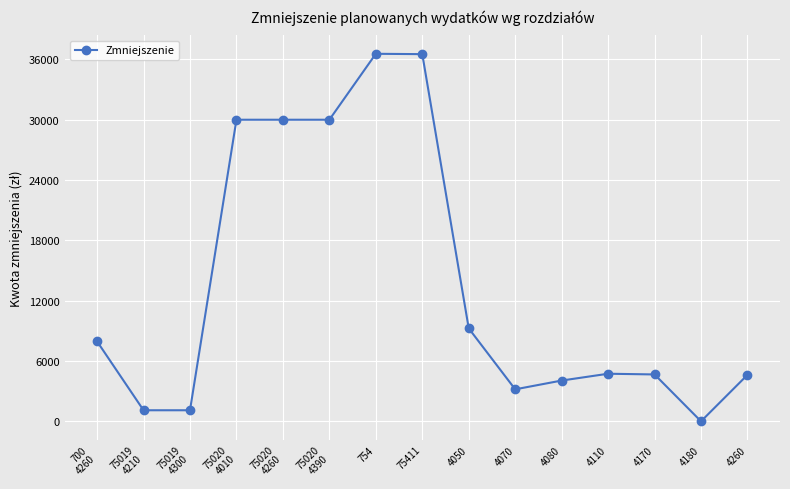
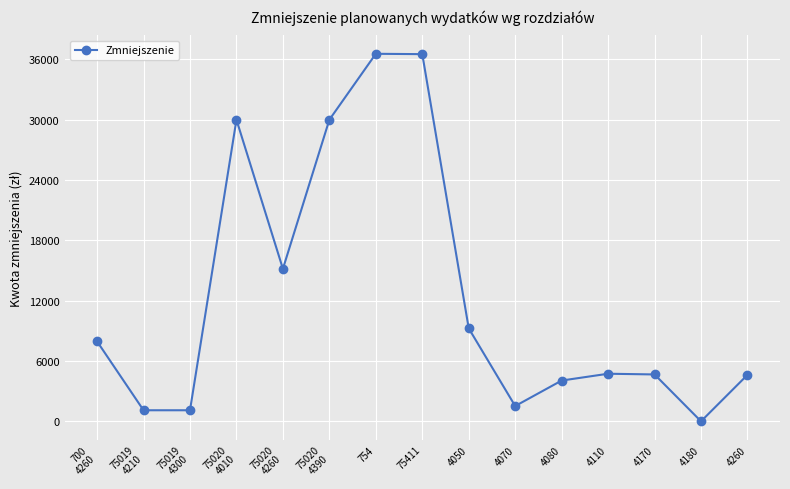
  {
    "700 4260": 7900,
    "75019 4210": 1100,
    "75019 4300": 1100,
    "75020 4010": 30000,
-   "75020 4260": 30000,
+   "75020 4260": 15200,
    "75020 4390": 30000,
    "754": 36600,
    "75411": 36500,
    "4050": 9200,
-   "4070": 3200,
+   "4070": 1500,
    "4080": 4100,
    "4110": 4700,
    "4170": 4700,
    "4180": 0,
    "4260": 4600
  }
